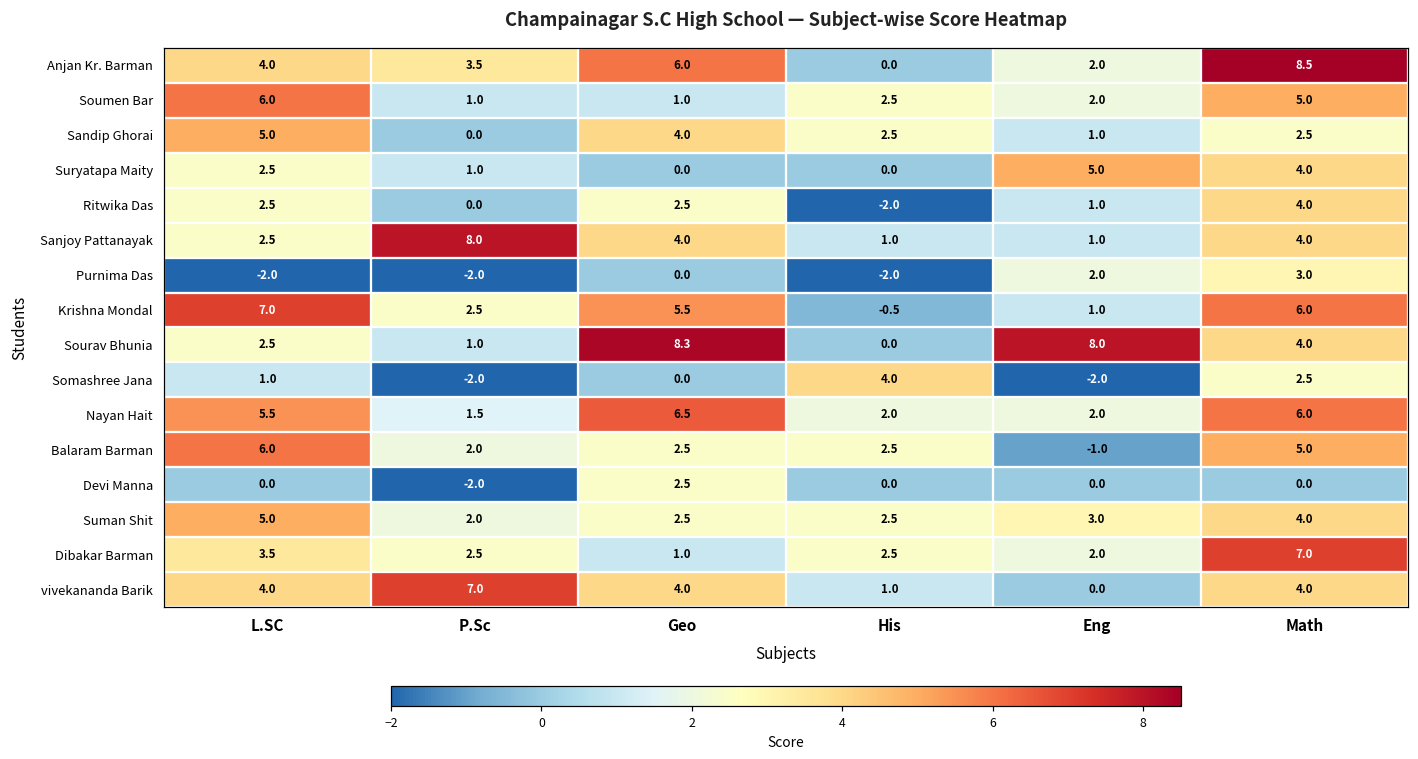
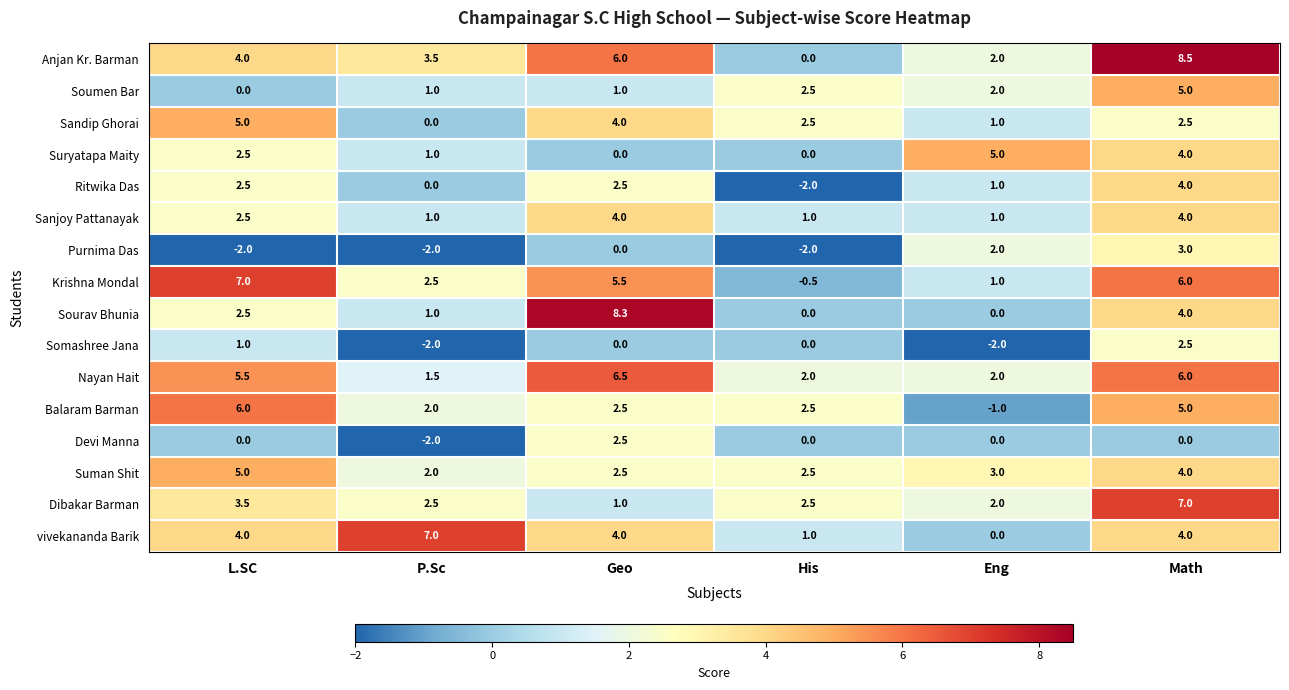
  {
    "Anjan Kr. Barman": {
      "L.SC": 4.0,
      "P.Sc": 3.5,
      "Geo": 6.0,
      "His": 0.0,
      "Eng": 2.0,
      "Math": 8.5
    },
    "Soumen Bar": {
-     "L.SC": 6.0,
+     "L.SC": 0.0,
      "P.Sc": 1.0,
      "Geo": 1.0,
      "His": 2.5,
      "Eng": 2.0,
      "Math": 5.0
    },
    "Sandip Ghorai": {
      "L.SC": 5.0,
      "P.Sc": 0.0,
      "Geo": 4.0,
      "His": 2.5,
      "Eng": 1.0,
      "Math": 2.5
    },
    "Suryatapa Maity": {
      "L.SC": 2.5,
      "P.Sc": 1.0,
      "Geo": 0.0,
      "His": 0.0,
      "Eng": 5.0,
      "Math": 4.0
    },
    "Ritwika Das": {
      "L.SC": 2.5,
      "P.Sc": 0.0,
      "Geo": 2.5,
      "His": -2.0,
      "Eng": 1.0,
      "Math": 4.0
    },
    "Sanjoy Pattanayak": {
      "L.SC": 2.5,
-     "P.Sc": 8.0,
+     "P.Sc": 1.0,
      "Geo": 4.0,
      "His": 1.0,
      "Eng": 1.0,
      "Math": 4.0
    },
    "Purnima Das": {
      "L.SC": -2.0,
      "P.Sc": -2.0,
      "Geo": 0.0,
      "His": -2.0,
      "Eng": 2.0,
      "Math": 3.0
    },
    "Krishna Mondal": {
      "L.SC": 7.0,
      "P.Sc": 2.5,
      "Geo": 5.5,
      "His": -0.5,
      "Eng": 1.0,
      "Math": 6.0
    },
    "Sourav Bhunia": {
      "L.SC": 2.5,
      "P.Sc": 1.0,
      "Geo": 8.3,
      "His": 0.0,
-     "Eng": 8.0,
+     "Eng": 0.0,
      "Math": 4.0
    },
    "Somashree Jana": {
      "L.SC": 1.0,
      "P.Sc": -2.0,
      "Geo": 0.0,
-     "His": 4.0,
+     "His": 0.0,
      "Eng": -2.0,
      "Math": 2.5
    },
    "Nayan Hait": {
      "L.SC": 5.5,
      "P.Sc": 1.5,
      "Geo": 6.5,
      "His": 2.0,
      "Eng": 2.0,
      "Math": 6.0
    },
    "Balaram Barman": {
      "L.SC": 6.0,
      "P.Sc": 2.0,
      "Geo": 2.5,
      "His": 2.5,
      "Eng": -1.0,
      "Math": 5.0
    },
    "Devi Manna": {
      "L.SC": 0.0,
      "P.Sc": -2.0,
      "Geo": 2.5,
      "His": 0.0,
      "Eng": 0.0,
      "Math": 0.0
    },
    "Suman Shit": {
      "L.SC": 5.0,
      "P.Sc": 2.0,
      "Geo": 2.5,
      "His": 2.5,
      "Eng": 3.0,
      "Math": 4.0
    },
    "Dibakar Barman": {
      "L.SC": 3.5,
      "P.Sc": 2.5,
      "Geo": 1.0,
      "His": 2.5,
      "Eng": 2.0,
      "Math": 7.0
    },
    "vivekananda Barik": {
      "L.SC": 4.0,
      "P.Sc": 7.0,
      "Geo": 4.0,
      "His": 1.0,
      "Eng": 0.0,
      "Math": 4.0
    }
  }
